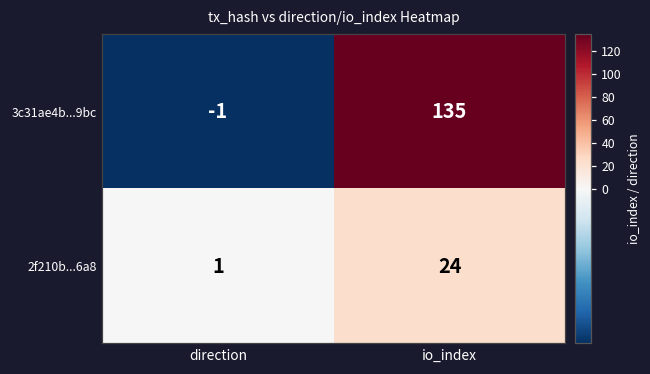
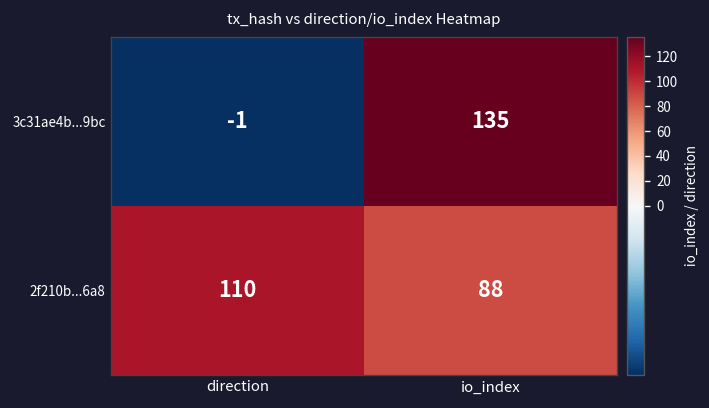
  {
    "3c31ae4b...9bc": {
      "direction": -1,
      "io_index": 135
    },
    "2f210b...6a8": {
-     "direction": 1,
-     "io_index": 24
+     "direction": 110,
+     "io_index": 88
    }
  }
